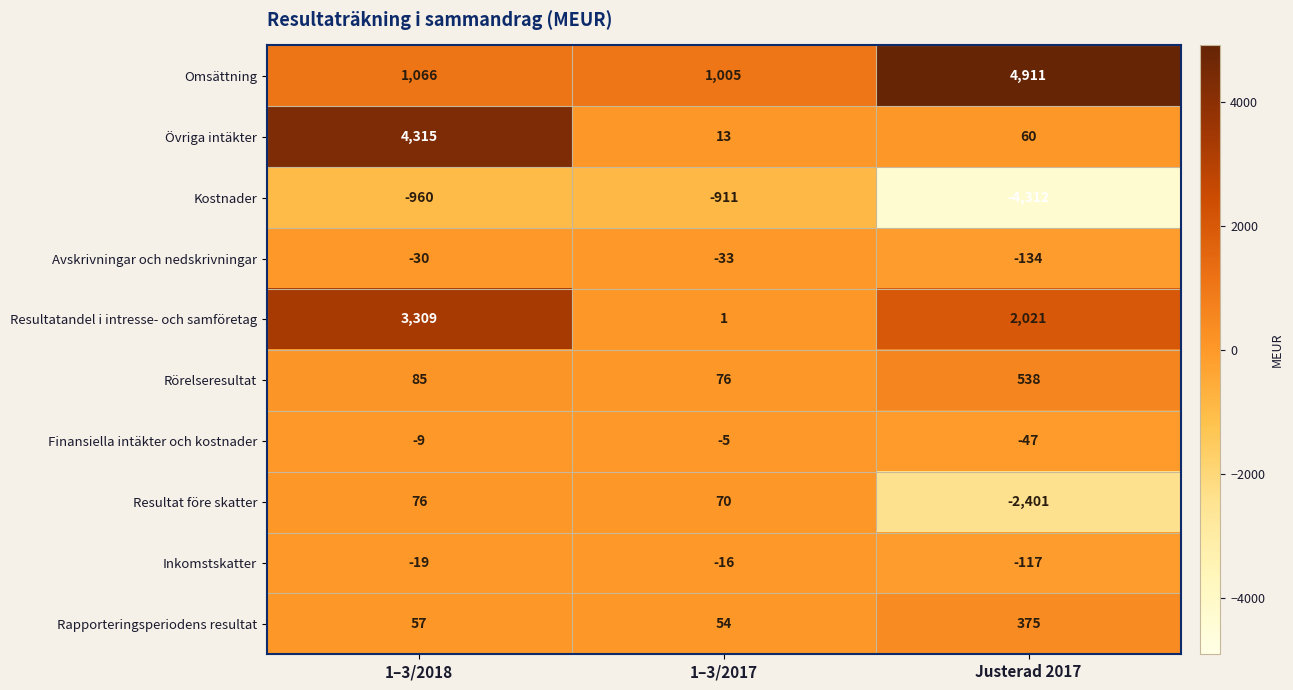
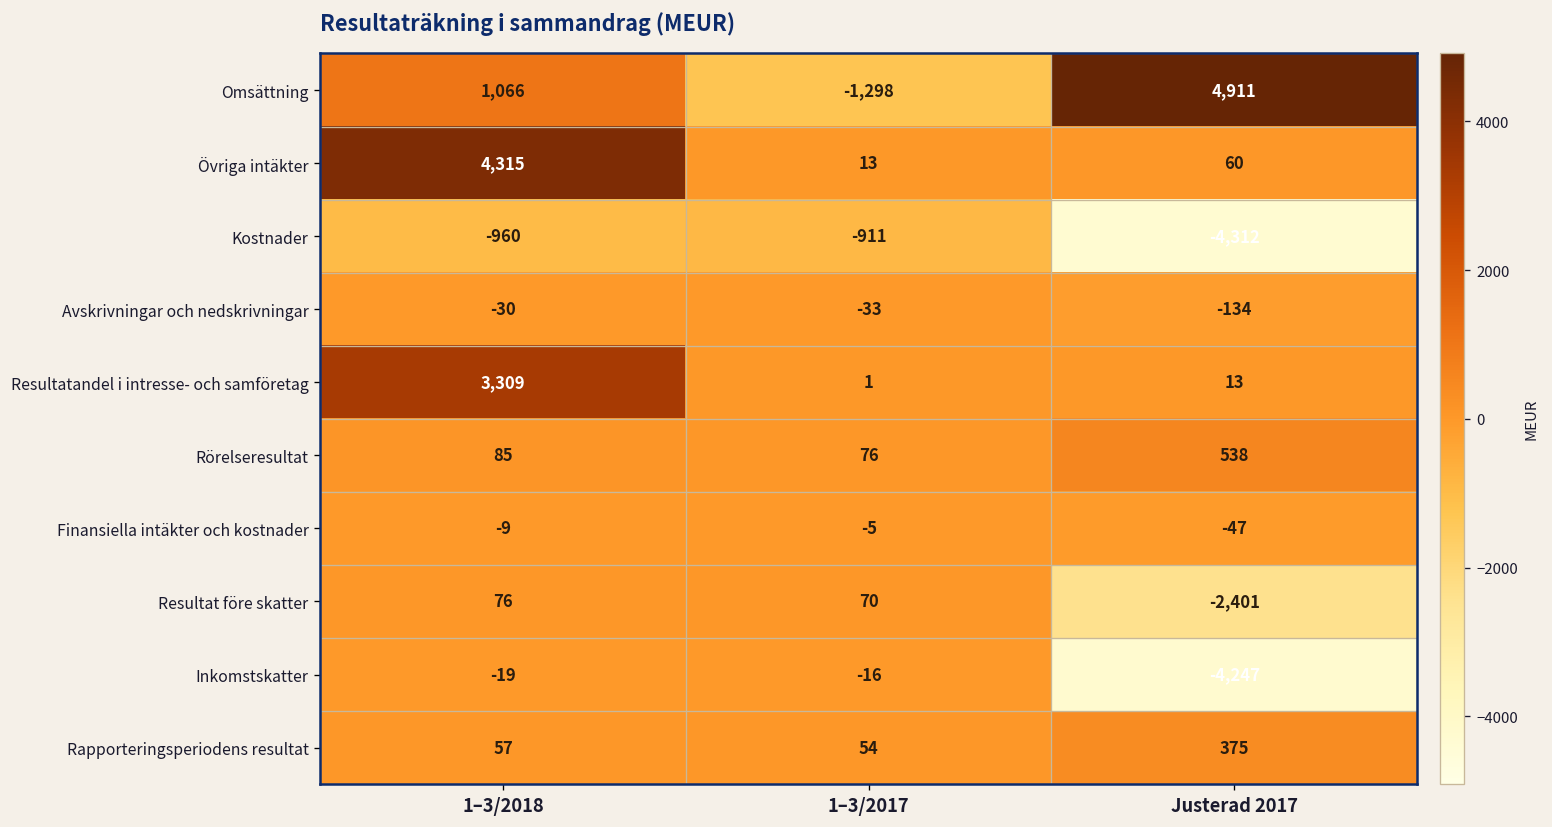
  {
    "Omsättning": {
      "1–3/2018": "1,066",
-     "1–3/2017": "1,005",
+     "1–3/2017": "-1,298",
      "Justerad 2017": "4,911"
    },
    "Övriga intäkter": {
      "1–3/2018": "4,315",
      "1–3/2017": "13",
      "Justerad 2017": "60"
    },
    "Kostnader": {
      "1–3/2018": "-960",
      "1–3/2017": "-911"
    },
    "Avskrivningar och nedskrivningar": {
      "1–3/2018": "-30",
      "1–3/2017": "-33",
      "Justerad 2017": "-134"
    },
    "Resultatandel i intresse- och samföretag": {
      "1–3/2018": "3,309",
      "1–3/2017": "1",
-     "Justerad 2017": "2,021"
+     "Justerad 2017": "13"
    },
    "Rörelseresultat": {
      "1–3/2018": "85",
      "1–3/2017": "76",
      "Justerad 2017": "538"
    },
    "Finansiella intäkter och kostnader": {
      "1–3/2018": "-9",
      "1–3/2017": "-5",
      "Justerad 2017": "-47"
    },
    "Resultat före skatter": {
      "1–3/2018": "76",
      "1–3/2017": "70",
      "Justerad 2017": "-2,401"
    },
    "Inkomstskatter": {
      "1–3/2018": "-19",
      "1–3/2017": "-16",
-     "Justerad 2017": "-117"
+     "Justerad 2017": "-4,247"
    },
    "Rapporteringsperiodens resultat": {
      "1–3/2018": "57",
      "1–3/2017": "54",
      "Justerad 2017": "375"
    }
  }
